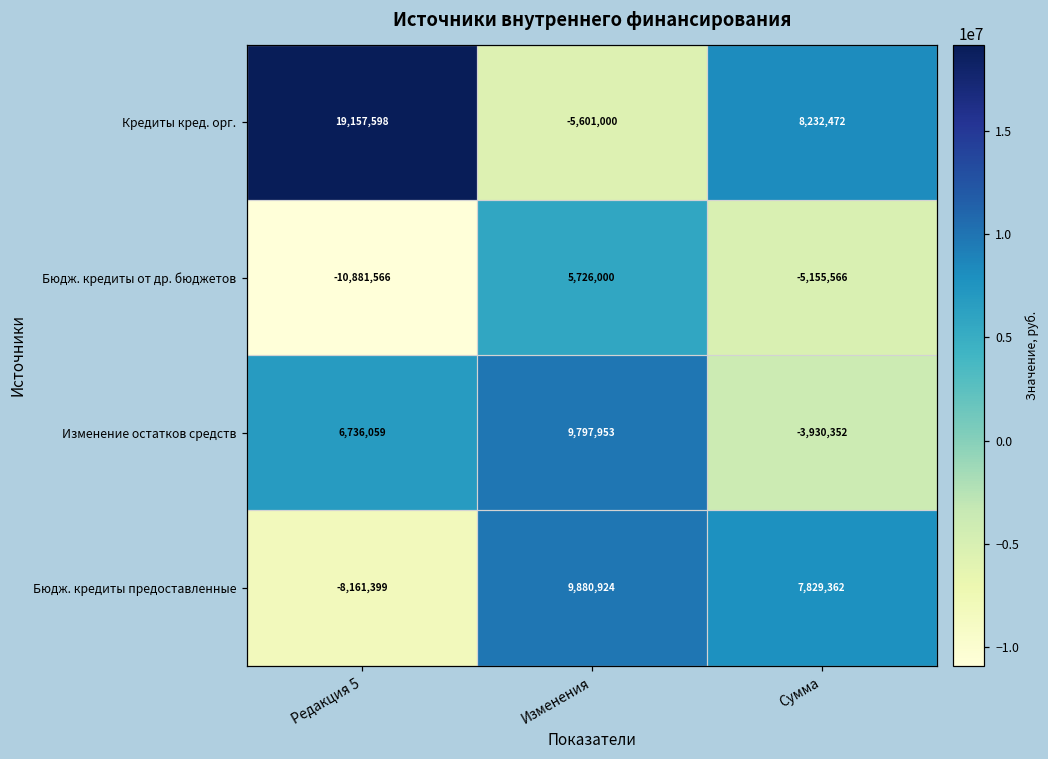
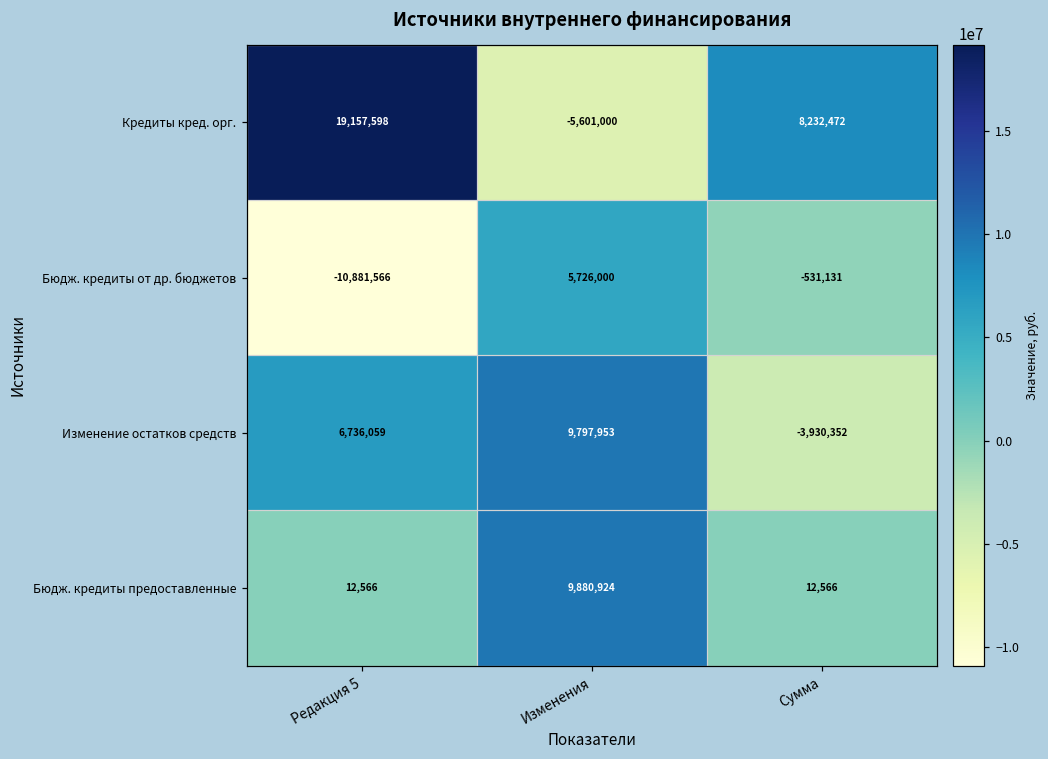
  {
    "Кредиты кред. орг.": {
      "Редакция 5": "19,157,598",
      "Изменения": "-5,601,000",
      "Сумма": "8,232,472"
    },
    "Бюдж. кредиты от др. бюджетов": {
      "Редакция 5": "-10,881,566",
      "Изменения": "5,726,000",
-     "Сумма": "-5,155,566"
+     "Сумма": "-531,131"
    },
    "Изменение остатков средств": {
      "Редакция 5": "6,736,059",
      "Изменения": "9,797,953",
      "Сумма": "-3,930,352"
    },
    "Бюдж. кредиты предоставленные": {
-     "Редакция 5": "-8,161,399",
+     "Редакция 5": "12,566",
      "Изменения": "9,880,924",
-     "Сумма": "7,829,362"
+     "Сумма": "12,566"
    }
  }
